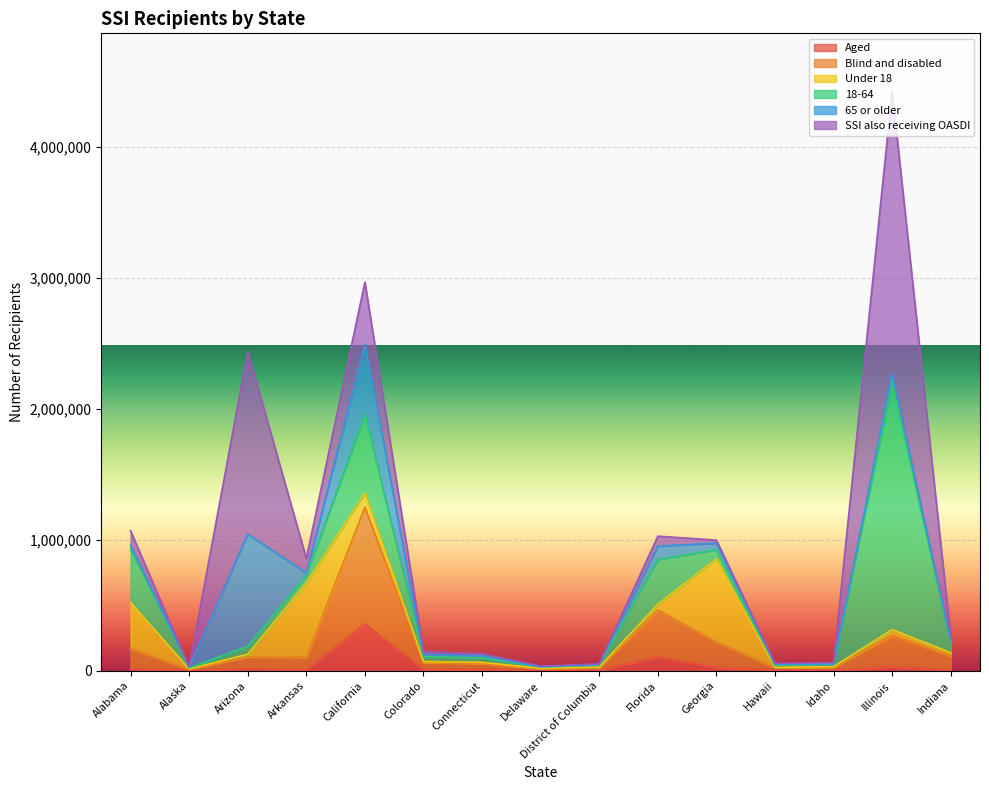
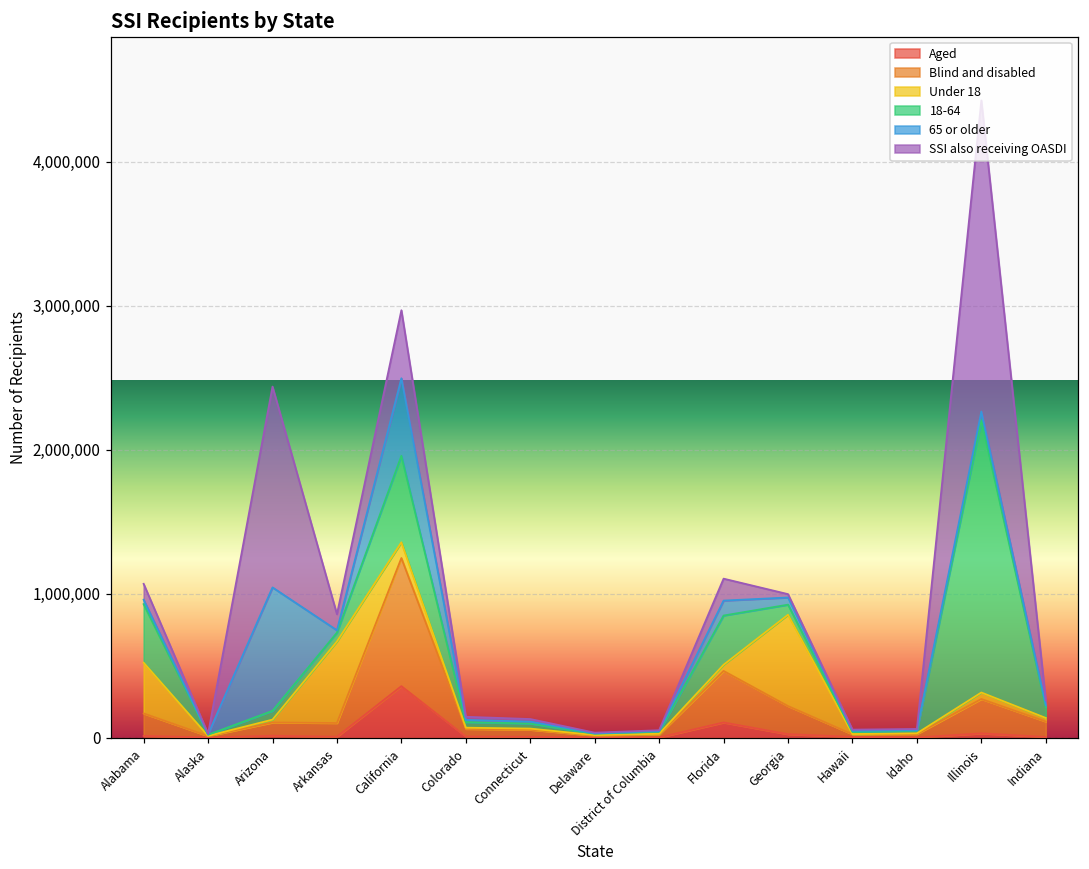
  {
    "Under 18": {
      "Alabama": "350,000",
      "Arizona": "20,000",
      "Arkansas": "570,000",
      "California": "110,000",
      "Florida": "40,000",
      "Georgia": "630,000",
      "Illinois": "50,000",
      "Indiana": "20,000"
    },
    "18-64": {
      "Alabama": "410,000",
      "Arizona": "60,000",
      "California": "600,000",
      "Florida": "340,000",
      "Georgia": "70,000",
      "Illinois": "1,890,000"
    },
    "65 or older": {
      "Alabama": "30,000",
      "Arizona": "860,000",
      "California": "540,000",
      "Florida": "100,000",
      "Georgia": "50,000",
      "Illinois": "60,000"
    },
    "SSI also receiving OASDI": {
      "Alabama": "110,000",
      "Arizona": "1,390,000",
      "Arkansas": "110,000",
      "California": "470,000",
      "Colorado": "20,000",
-     "Florida": "80,000",
+     "Florida": "150,000",
      "Georgia": "20,000",
      "Indiana": "40,000"
    }
  }
